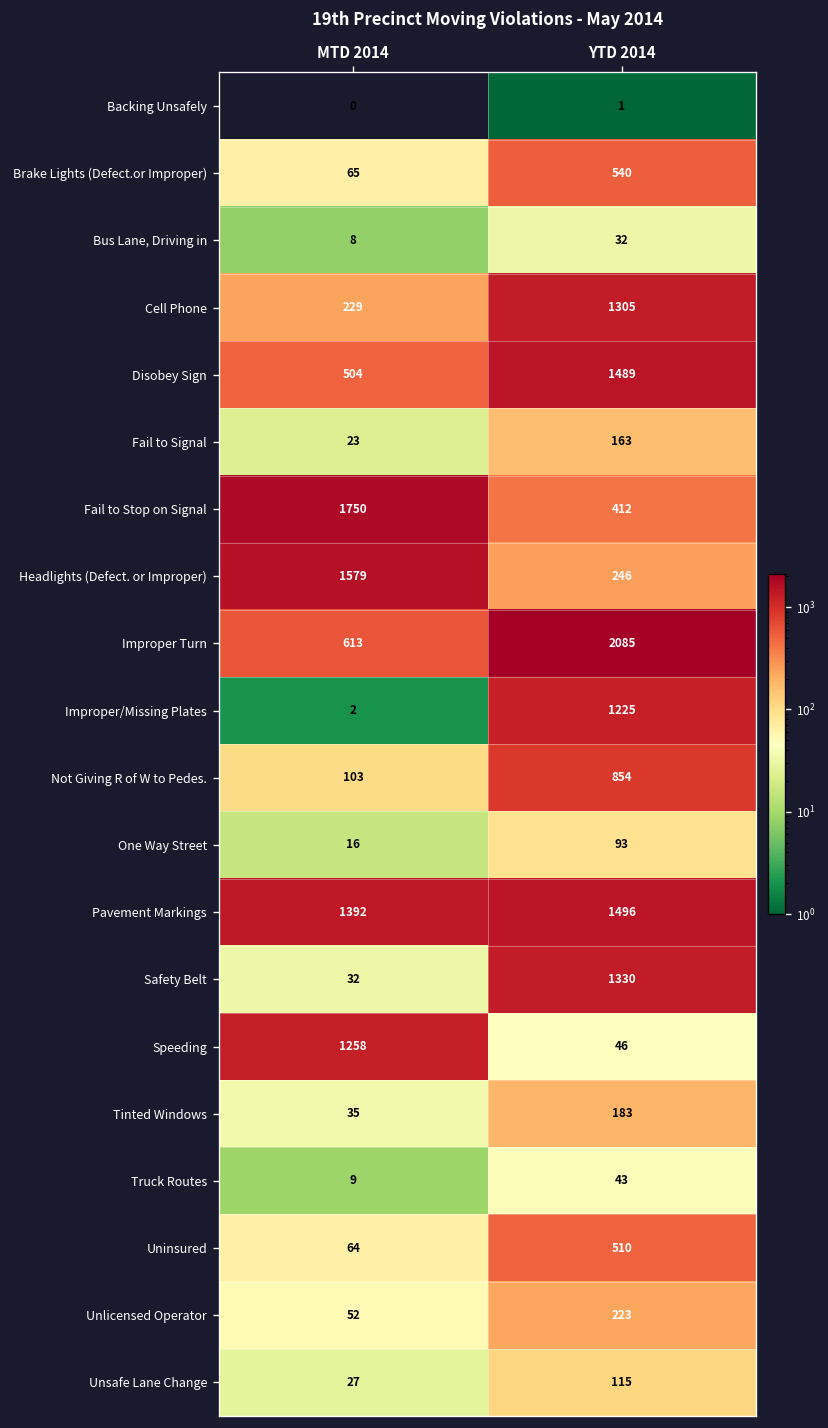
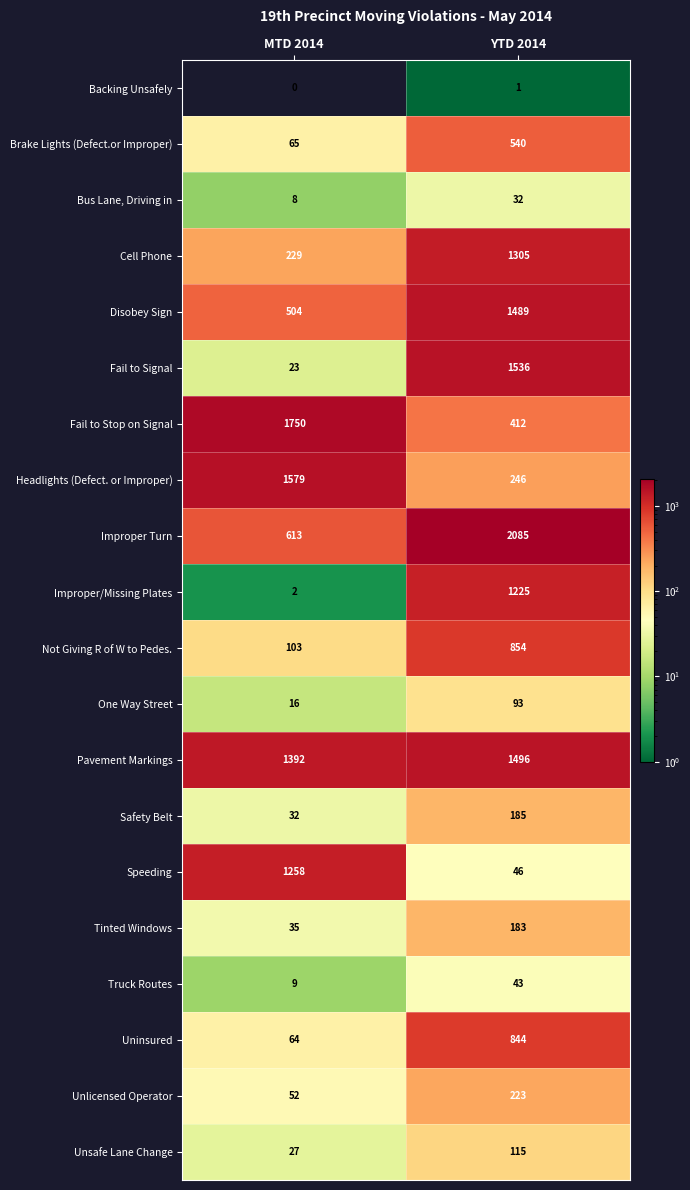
  {
    "Backing Unsafely": {
      "YTD 2014": 1
    },
    "Brake Lights (Defect.or Improper)": {
      "MTD 2014": 65,
      "YTD 2014": 540
    },
    "Bus Lane, Driving in": {
      "MTD 2014": 8,
      "YTD 2014": 32
    },
    "Cell Phone": {
      "MTD 2014": 229,
      "YTD 2014": 1305
    },
    "Disobey Sign": {
      "MTD 2014": 504,
      "YTD 2014": 1489
    },
    "Fail to Signal": {
      "MTD 2014": 23,
-     "YTD 2014": 163
+     "YTD 2014": 1536
    },
    "Fail to Stop on Signal": {
      "MTD 2014": 1750,
      "YTD 2014": 412
    },
    "Headlights (Defect. or Improper)": {
      "MTD 2014": 1579,
      "YTD 2014": 246
    },
    "Improper Turn": {
      "MTD 2014": 613,
      "YTD 2014": 2085
    },
    "Improper/Missing Plates": {
      "MTD 2014": 2,
      "YTD 2014": 1225
    },
    "Not Giving R of W to Pedes.": {
      "MTD 2014": 103,
      "YTD 2014": 854
    },
    "One Way Street": {
      "MTD 2014": 16,
      "YTD 2014": 93
    },
    "Pavement Markings": {
      "MTD 2014": 1392,
      "YTD 2014": 1496
    },
    "Safety Belt": {
      "MTD 2014": 32,
-     "YTD 2014": 1330
+     "YTD 2014": 185
    },
    "Speeding": {
      "MTD 2014": 1258,
      "YTD 2014": 46
    },
    "Tinted Windows": {
      "MTD 2014": 35,
      "YTD 2014": 183
    },
    "Truck Routes": {
      "MTD 2014": 9,
      "YTD 2014": 43
    },
    "Uninsured": {
      "MTD 2014": 64,
-     "YTD 2014": 510
+     "YTD 2014": 844
    },
    "Unlicensed Operator": {
      "MTD 2014": 52,
      "YTD 2014": 223
    },
    "Unsafe Lane Change": {
      "MTD 2014": 27,
      "YTD 2014": 115
    }
  }
